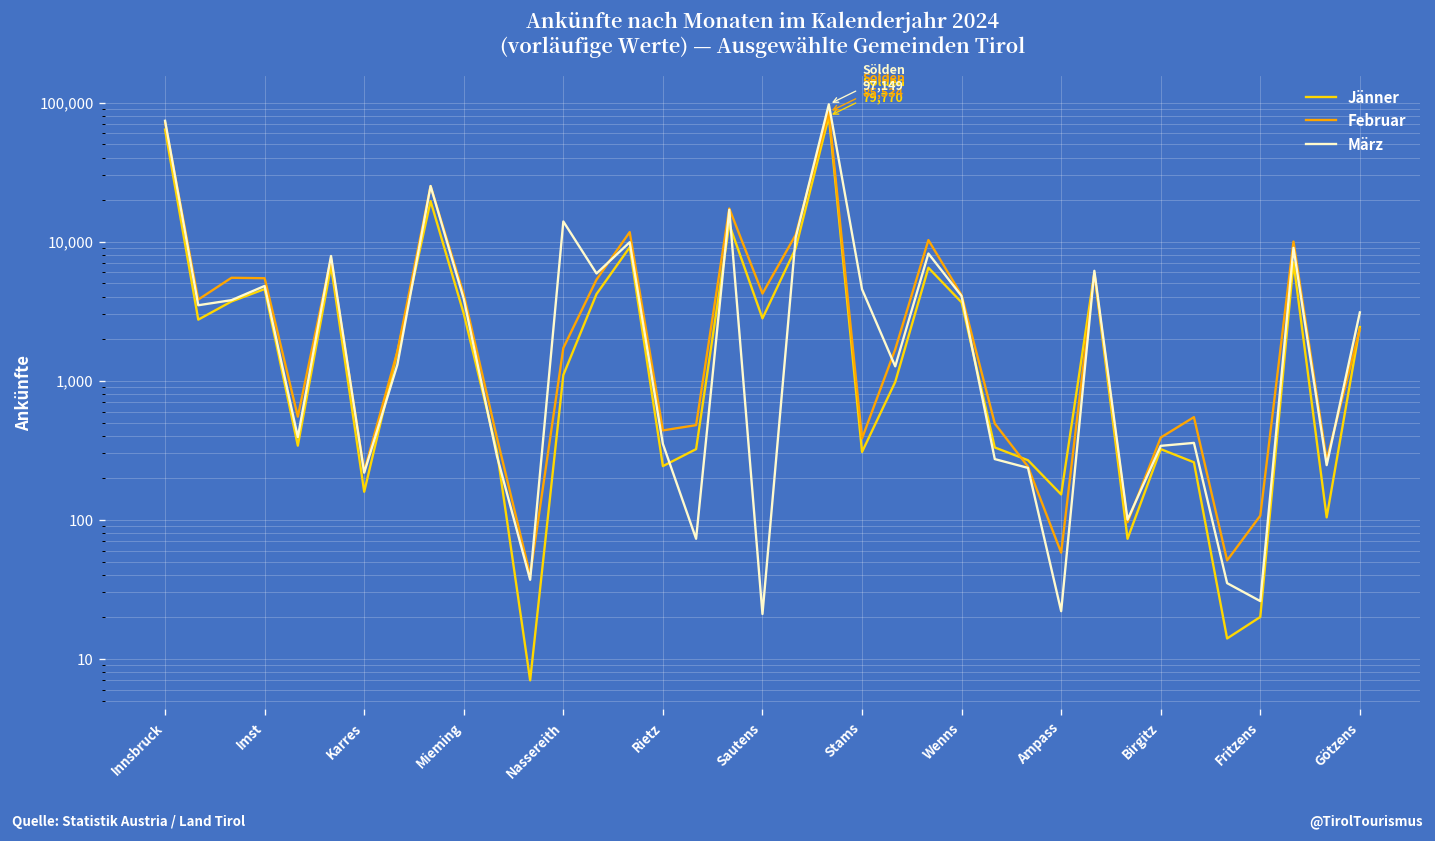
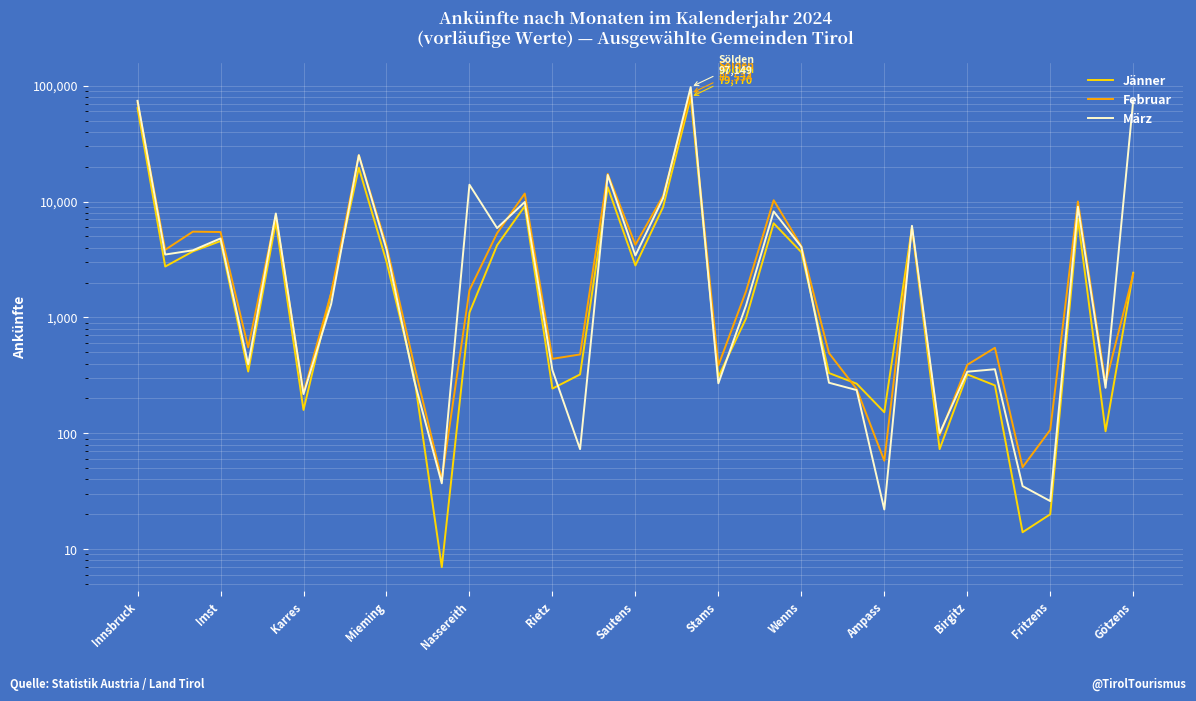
  {
    "März": {
      "Imst": "4,800",
      "Mieming": "3,900",
      "Nassereith": "14,000",
      "Rietz": "350",
-     "Sautens": "21",
-     "Stams": "4,500",
+     "Sautens": "3,400",
+     "Stams": "270",
      "Ampass": "22",
      "Birgitz": "340",
      "Fritzens": "26",
-     "Götzens": "3,100"
+     "Götzens": "70,000"
    }
  }
